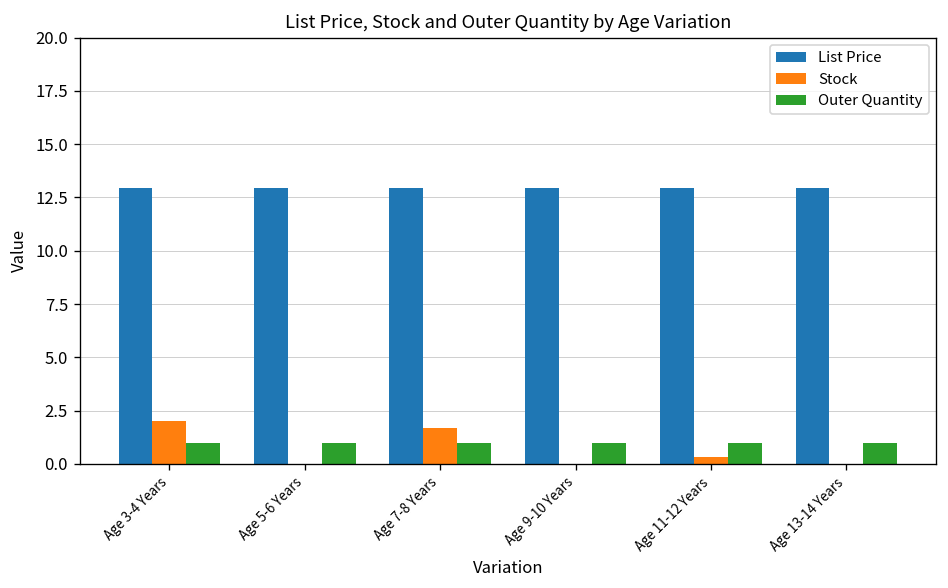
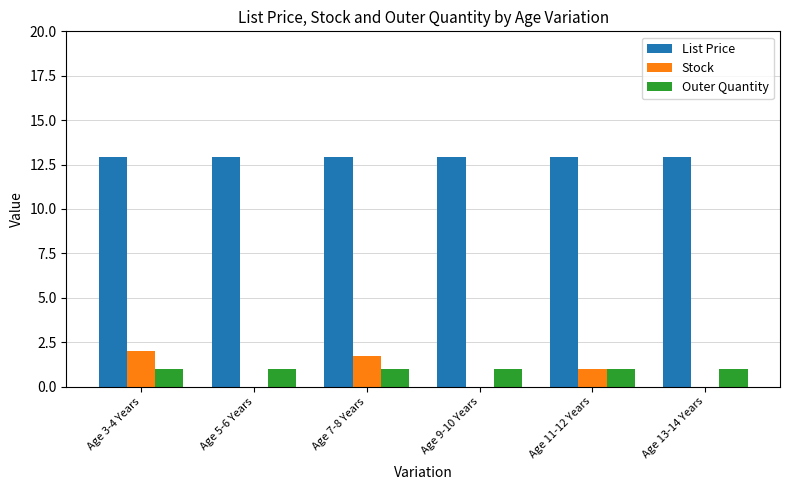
  {
    "List Price": {
      "Age 3-4 Years": 13.0,
      "Age 5-6 Years": 13.0,
      "Age 7-8 Years": 13.0,
      "Age 9-10 Years": 13.0,
      "Age 11-12 Years": 13.0,
      "Age 13-14 Years": 13.0
    },
    "Stock": {
      "Age 3-4 Years": 2.0,
      "Age 5-6 Years": 0.0,
      "Age 7-8 Years": 1.7,
      "Age 9-10 Years": 0.0,
-     "Age 11-12 Years": 0.3,
+     "Age 11-12 Years": 1.0,
      "Age 13-14 Years": 0.0
    },
    "Outer Quantity": {
      "Age 3-4 Years": 1.0,
      "Age 5-6 Years": 1.0,
      "Age 7-8 Years": 1.0,
      "Age 9-10 Years": 1.0,
      "Age 11-12 Years": 1.0,
      "Age 13-14 Years": 1.0
    }
  }
